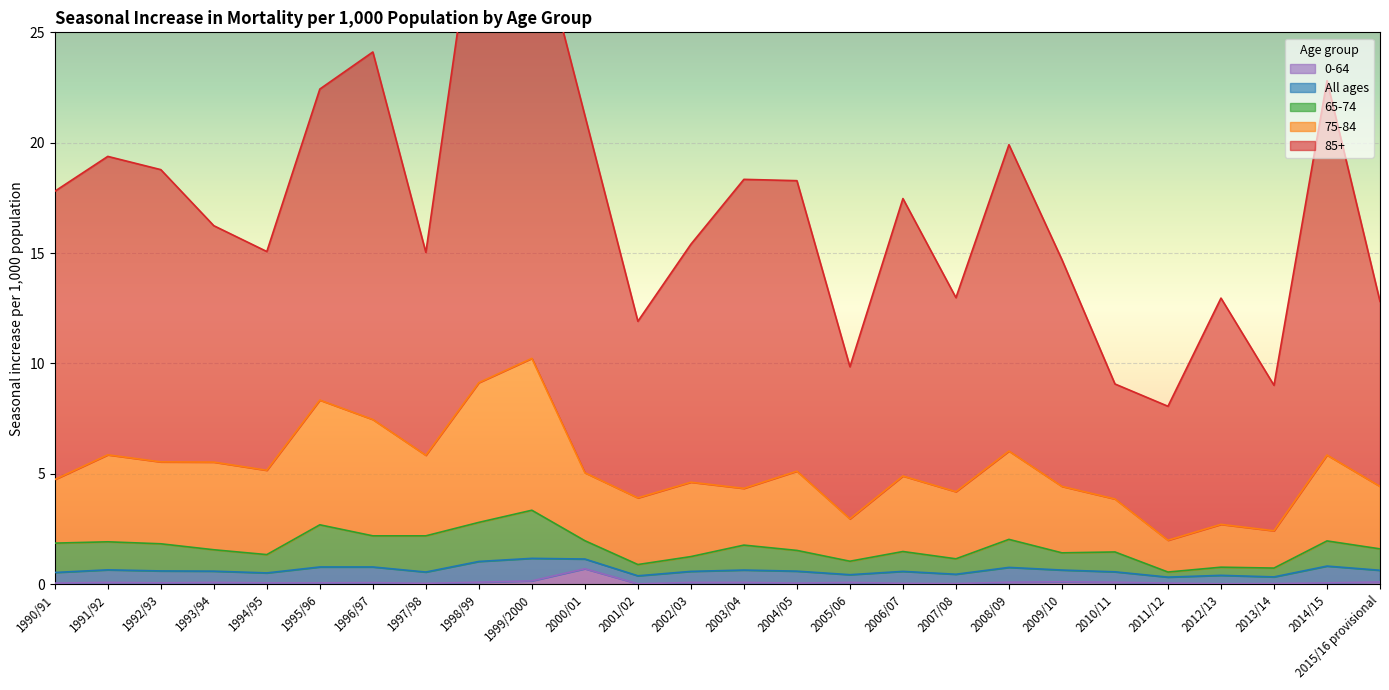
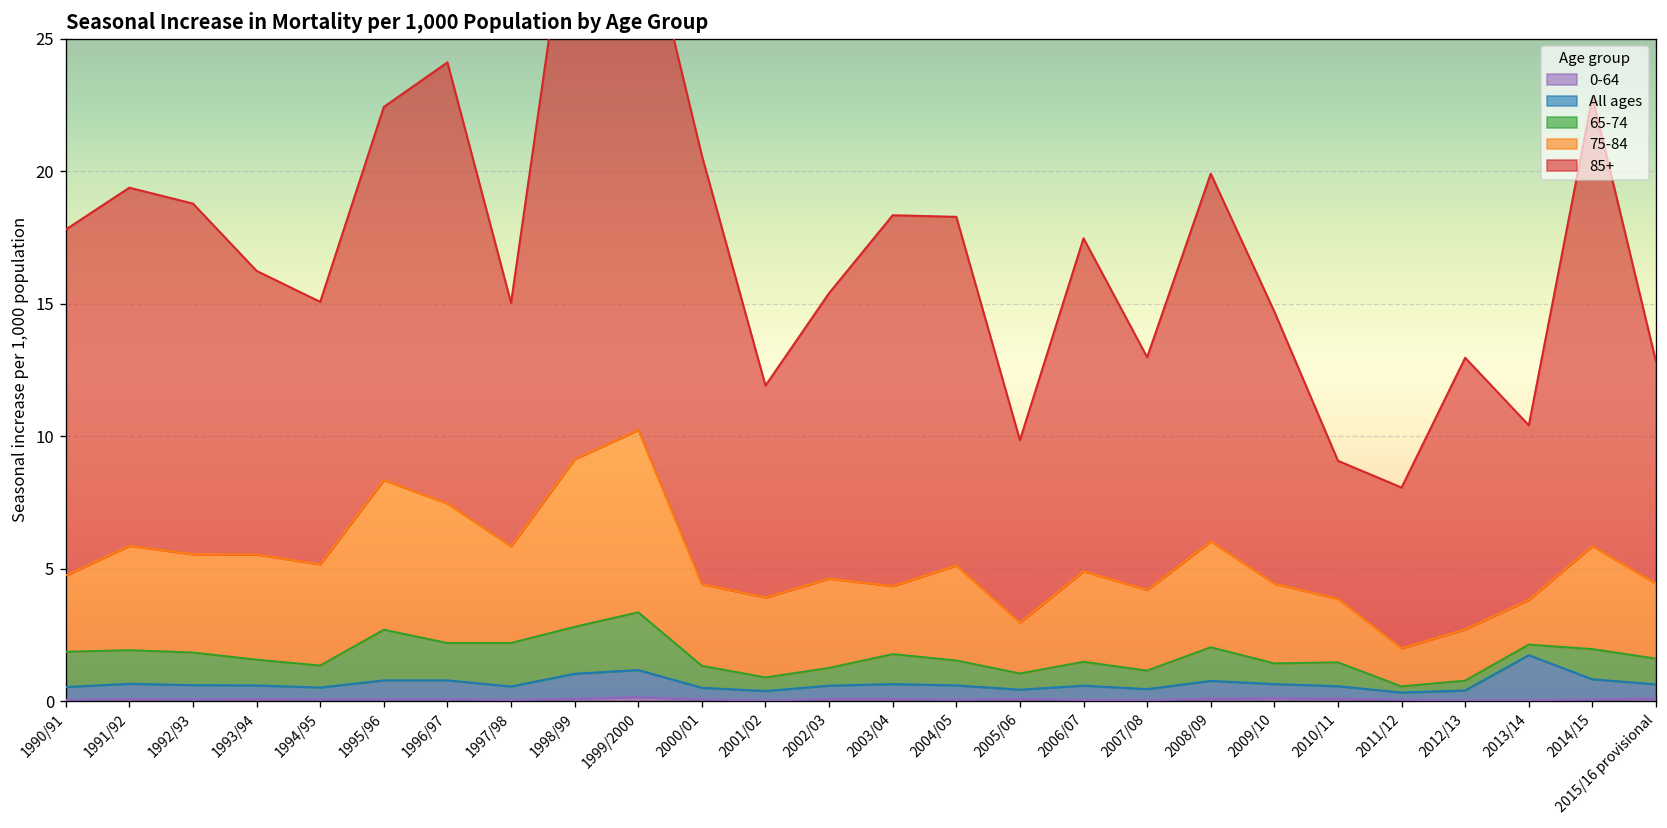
  {
    "0-64": {
      "1990/91": 0.1,
      "1991/92": 0.1,
      "1992/93": 0.1,
      "1993/94": 0.1,
      "1994/95": 0.1,
      "1995/96": 0.1,
      "1996/97": 0.1,
      "1997/98": 0.0,
      "1998/99": 0.1,
      "1999/2000": 0.2,
-     "2000/01": 0.7,
+     "2000/01": 0.1,
      "2001/02": 0.0,
      "2002/03": 0.1,
      "2003/04": 0.1,
      "2004/05": 0.1,
      "2005/06": 0.1,
      "2006/07": 0.0,
      "2007/08": 0.0,
      "2008/09": 0.1,
      "2009/10": 0.1,
      "2010/11": 0.1,
      "2011/12": 0.1,
      "2012/13": 0.0,
      "2013/14": 0.0,
      "2014/15": 0.1,
      "2015/16 provisional": 0.1
    },
    "All ages": {
      "1990/91": 0.5,
      "1991/92": 0.6,
      "1992/93": 0.5,
      "1993/94": 0.5,
      "1994/95": 0.5,
      "1995/96": 0.7,
      "1996/97": 0.7,
      "1997/98": 0.5,
      "1998/99": 0.9,
      "1999/2000": 1.0,
      "2000/01": 0.4,
      "2001/02": 0.4,
      "2002/03": 0.5,
      "2003/04": 0.6,
      "2004/05": 0.5,
      "2005/06": 0.4,
      "2006/07": 0.5,
      "2007/08": 0.4,
      "2008/09": 0.7,
      "2009/10": 0.5,
      "2010/11": 0.5,
      "2011/12": 0.3,
      "2012/13": 0.4,
-     "2013/14": 0.3,
+     "2013/14": 1.7,
      "2014/15": 0.8,
      "2015/16 provisional": 0.5
    },
    "65-74": {
      "1990/91": 1.3,
      "1991/92": 1.3,
      "1992/93": 1.2,
      "1993/94": 1.0,
      "1994/95": 0.8,
      "1995/96": 1.9,
      "1996/97": 1.4,
      "1997/98": 1.6,
      "1998/99": 1.8,
      "1999/2000": 2.2,
      "2000/01": 0.8,
      "2001/02": 0.5,
      "2002/03": 0.7,
      "2003/04": 1.1,
      "2004/05": 0.9,
      "2005/06": 0.6,
      "2006/07": 0.9,
      "2007/08": 0.7,
      "2008/09": 1.3,
      "2009/10": 0.8,
      "2010/11": 0.9,
      "2011/12": 0.2,
      "2012/13": 0.4,
      "2013/14": 0.4,
      "2014/15": 1.1,
      "2015/16 provisional": 1.0
    },
    "75-84": {
      "1990/91": 2.9,
      "1991/92": 3.9,
      "1992/93": 3.7,
      "1993/94": 4.0,
      "1994/95": 3.8,
      "1995/96": 5.7,
      "1996/97": 5.3,
      "1997/98": 3.7,
      "1998/99": 6.3,
      "1999/2000": 6.9,
      "2000/01": 3.1,
      "2001/02": 3.0,
      "2002/03": 3.4,
      "2003/04": 2.6,
      "2004/05": 3.6,
      "2005/06": 1.9,
      "2006/07": 3.4,
      "2007/08": 3.0,
      "2008/09": 4.0,
      "2009/10": 3.0,
      "2010/11": 2.4,
      "2011/12": 1.4,
      "2012/13": 1.9,
      "2013/14": 1.7,
      "2014/15": 3.9,
      "2015/16 provisional": 2.8
    },
    "85+": {
      "1990/91": 13.1,
      "1991/92": 13.5,
      "1992/93": 13.2,
      "1993/94": 10.7,
      "1994/95": 9.9,
      "1995/96": 14.1,
      "1996/97": 16.7,
      "1997/98": 9.2,
      "2000/01": 16.2,
      "2001/02": 8.0,
      "2002/03": 10.8,
      "2003/04": 14.0,
      "2004/05": 13.2,
      "2005/06": 6.9,
      "2006/07": 12.6,
      "2007/08": 8.8,
      "2008/09": 13.9,
      "2009/10": 10.3,
      "2010/11": 5.2,
      "2011/12": 6.1,
      "2012/13": 10.3,
      "2013/14": 6.6,
      "2015/16 provisional": 8.4
    }
  }
